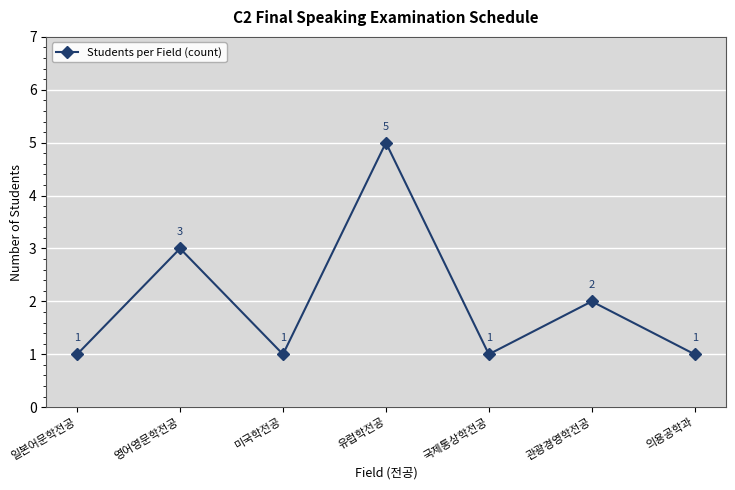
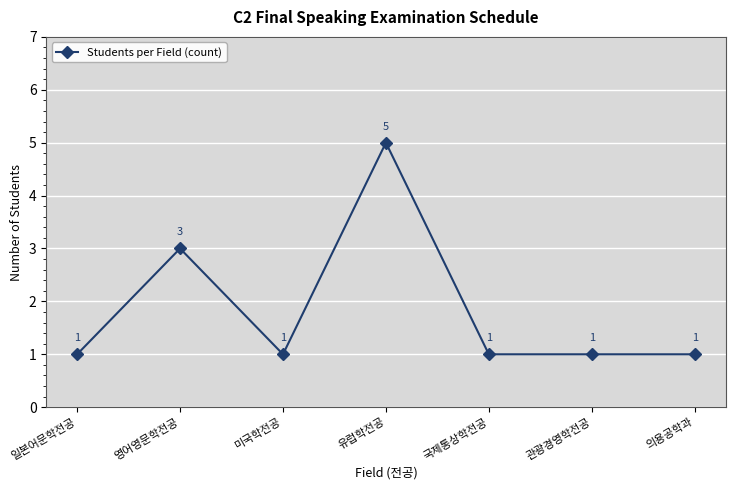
  {
    "일본어문학전공": 1,
    "영어영문학전공": 3,
    "미국학전공": 1,
    "유럽학전공": 5,
    "국제통상학전공": 1,
-   "관광경영학전공": 2,
+   "관광경영학전공": 1,
    "의용공학과": 1
  }
